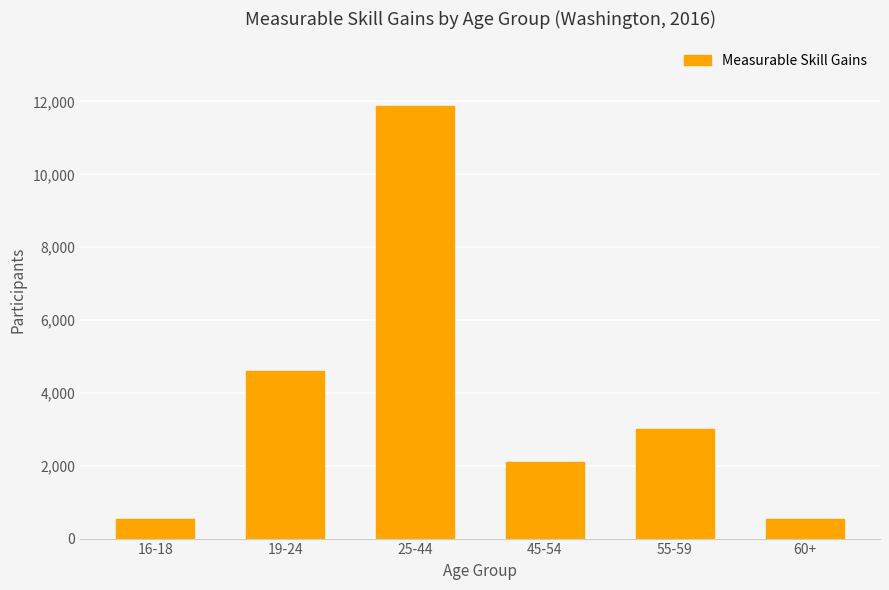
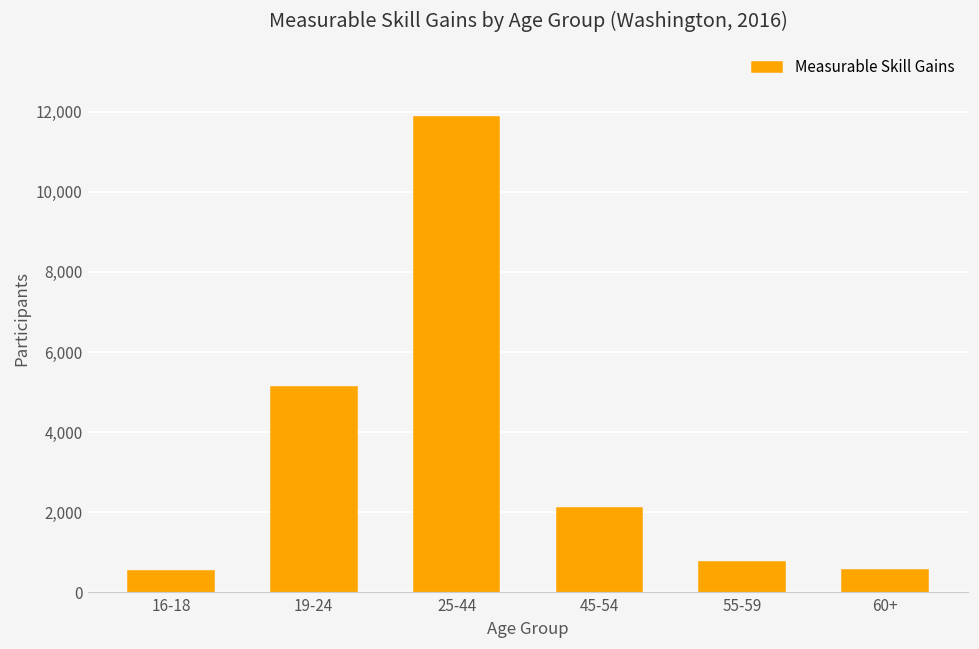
  {
    "16-18": "500",
-   "19-24": "4,600",
+   "19-24": "5,100",
    "25-44": "11,900",
    "45-54": "2,100",
-   "55-59": "3,000",
+   "55-59": "800",
    "60+": "500"
  }
